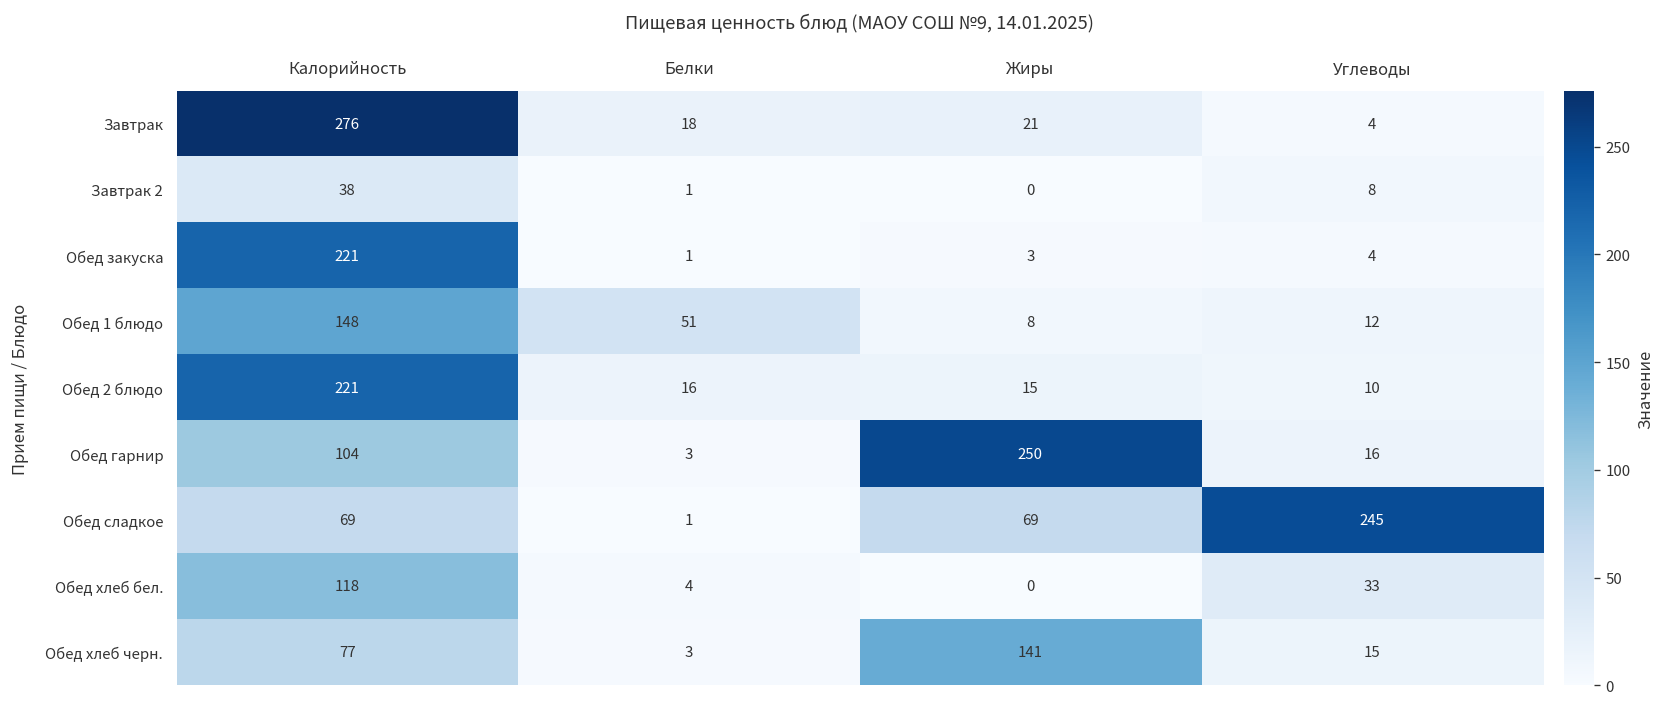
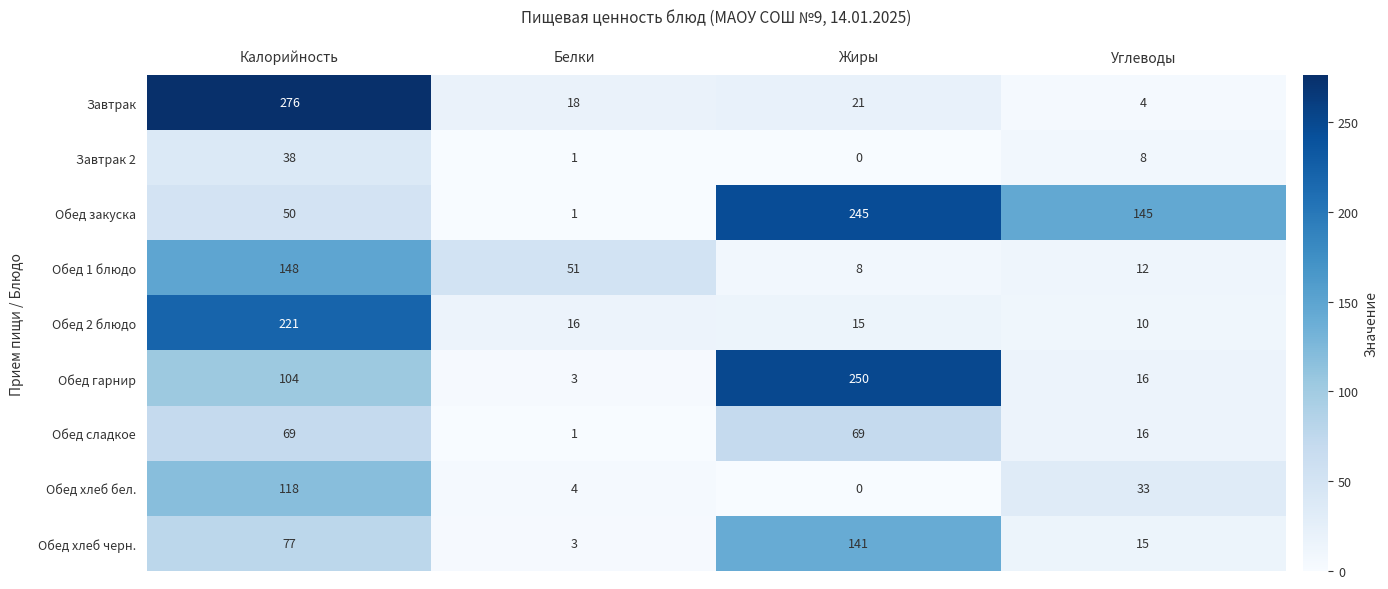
  {
    "Завтрак": {
      "Калорийность": 276,
      "Белки": 18,
      "Жиры": 21,
      "Углеводы": 4
    },
    "Завтрак 2": {
      "Калорийность": 38,
      "Белки": 1,
      "Жиры": 0,
      "Углеводы": 8
    },
    "Обед закуска": {
-     "Калорийность": 221,
+     "Калорийность": 50,
      "Белки": 1,
-     "Жиры": 3,
-     "Углеводы": 4
+     "Жиры": 245,
+     "Углеводы": 145
    },
    "Обед 1 блюдо": {
      "Калорийность": 148,
      "Белки": 51,
      "Жиры": 8,
      "Углеводы": 12
    },
    "Обед 2 блюдо": {
      "Калорийность": 221,
      "Белки": 16,
      "Жиры": 15,
      "Углеводы": 10
    },
    "Обед гарнир": {
      "Калорийность": 104,
      "Белки": 3,
      "Жиры": 250,
      "Углеводы": 16
    },
    "Обед сладкое": {
      "Калорийность": 69,
      "Белки": 1,
      "Жиры": 69,
-     "Углеводы": 245
+     "Углеводы": 16
    },
    "Обед хлеб бел.": {
      "Калорийность": 118,
      "Белки": 4,
      "Жиры": 0,
      "Углеводы": 33
    },
    "Обед хлеб черн.": {
      "Калорийность": 77,
      "Белки": 3,
      "Жиры": 141,
      "Углеводы": 15
    }
  }
